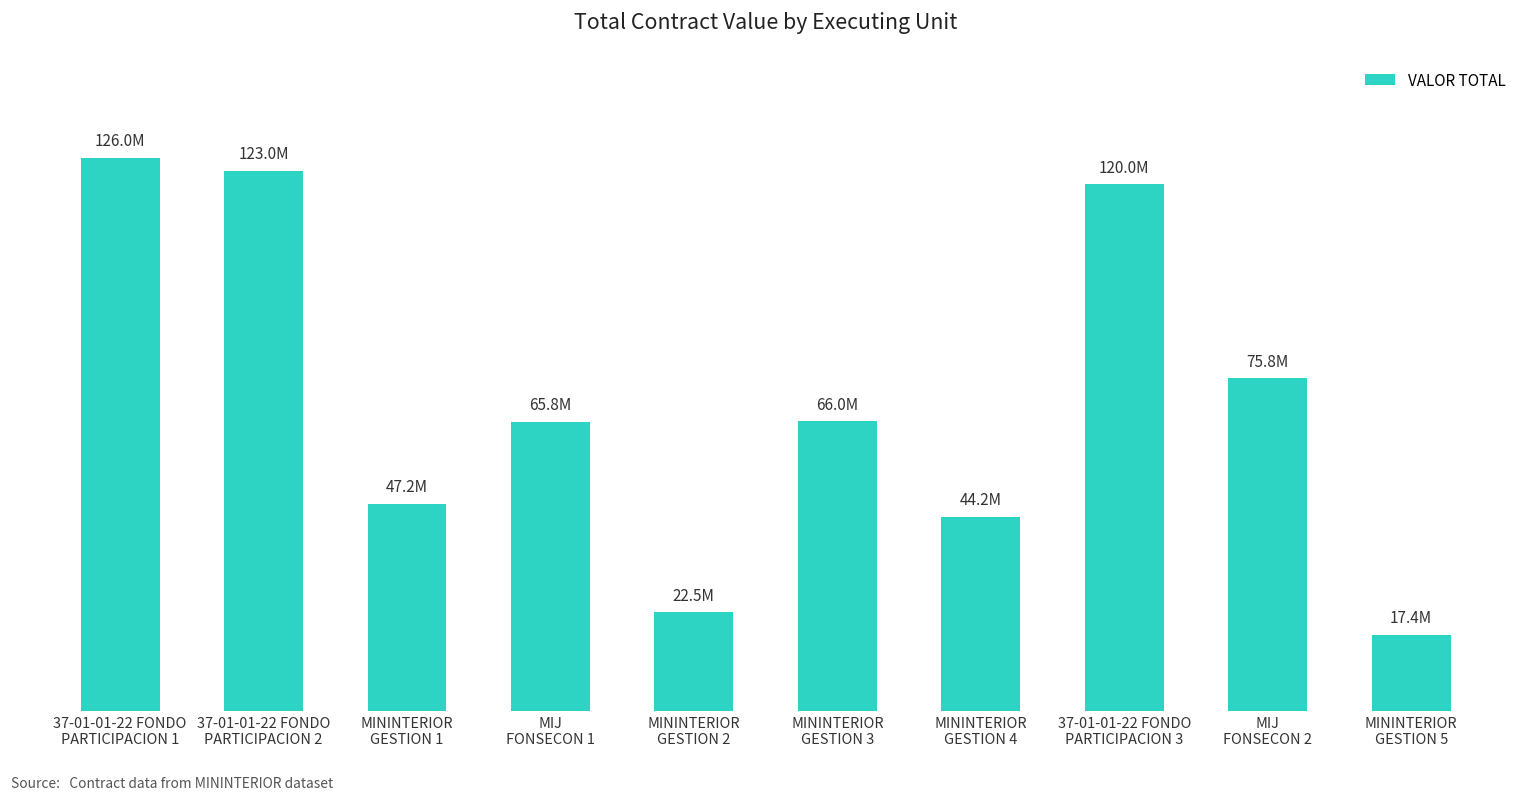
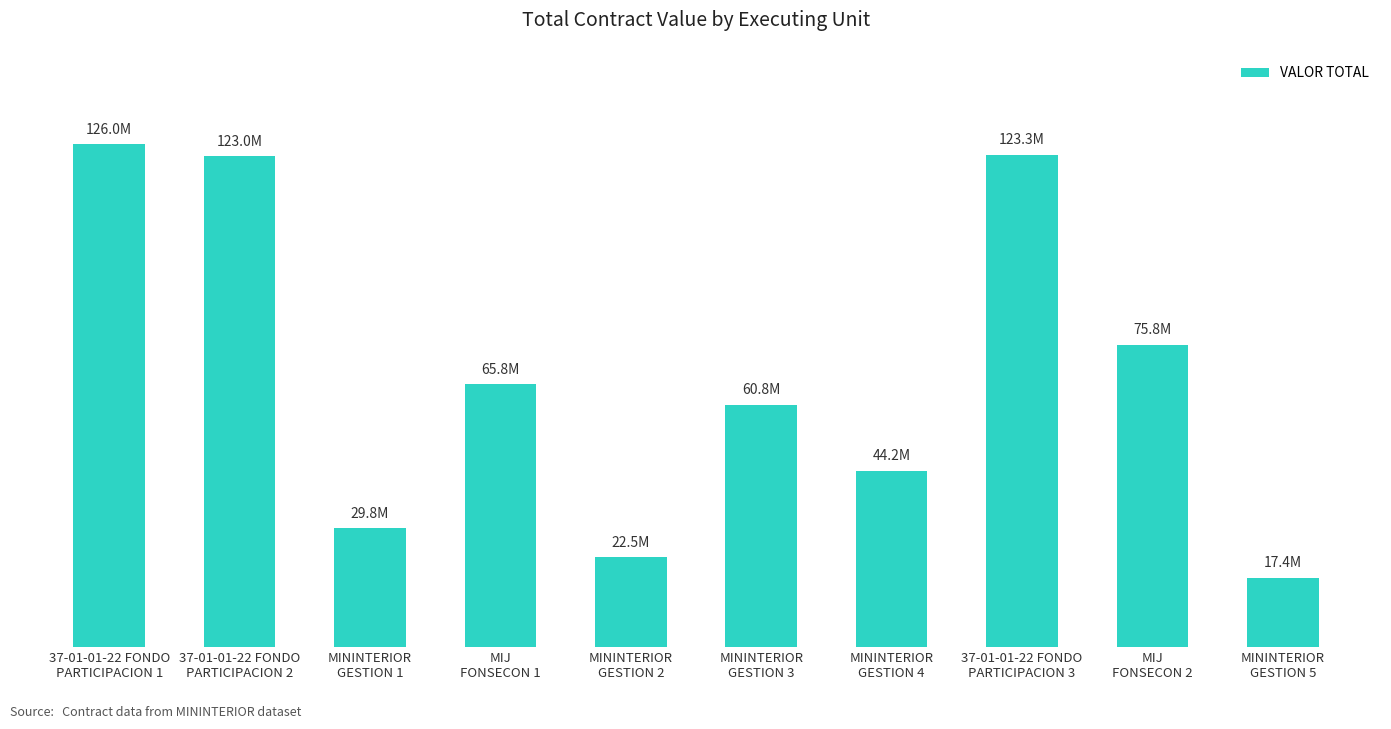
  {
    "37-01-01-22 FONDO PARTICIPACION 1": "126.0M",
    "37-01-01-22 FONDO PARTICIPACION 2": "123.0M",
-   "MININTERIOR GESTION 1": "47.2M",
+   "MININTERIOR GESTION 1": "29.8M",
    "MIJ FONSECON 1": "65.8M",
    "MININTERIOR GESTION 2": "22.5M",
-   "MININTERIOR GESTION 3": "66.0M",
+   "MININTERIOR GESTION 3": "60.8M",
    "MININTERIOR GESTION 4": "44.2M",
-   "37-01-01-22 FONDO PARTICIPACION 3": "120.0M",
+   "37-01-01-22 FONDO PARTICIPACION 3": "123.3M",
    "MIJ FONSECON 2": "75.8M",
    "MININTERIOR GESTION 5": "17.4M"
  }
